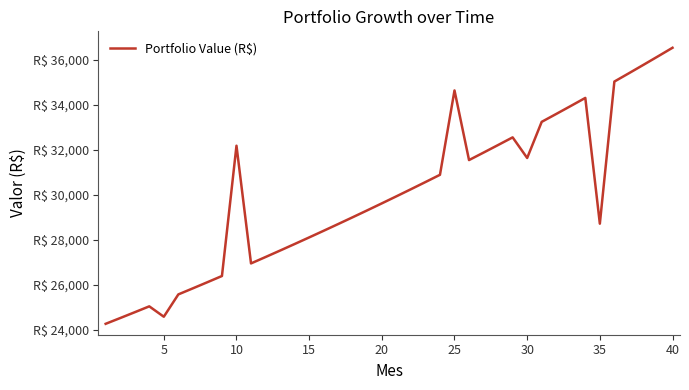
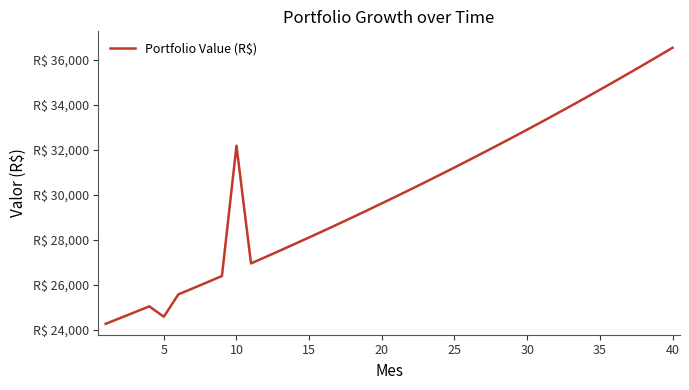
  {
    "5": "R$ 24,600",
    "10": "R$ 32,200",
    "15": "R$ 28,100",
    "20": "R$ 29,600",
-   "25": "R$ 34,600",
-   "30": "R$ 31,600",
-   "35": "R$ 28,700",
+   "25": "R$ 31,200",
+   "30": "R$ 32,900",
+   "35": "R$ 34,700",
    "40": "R$ 36,500"
  }
